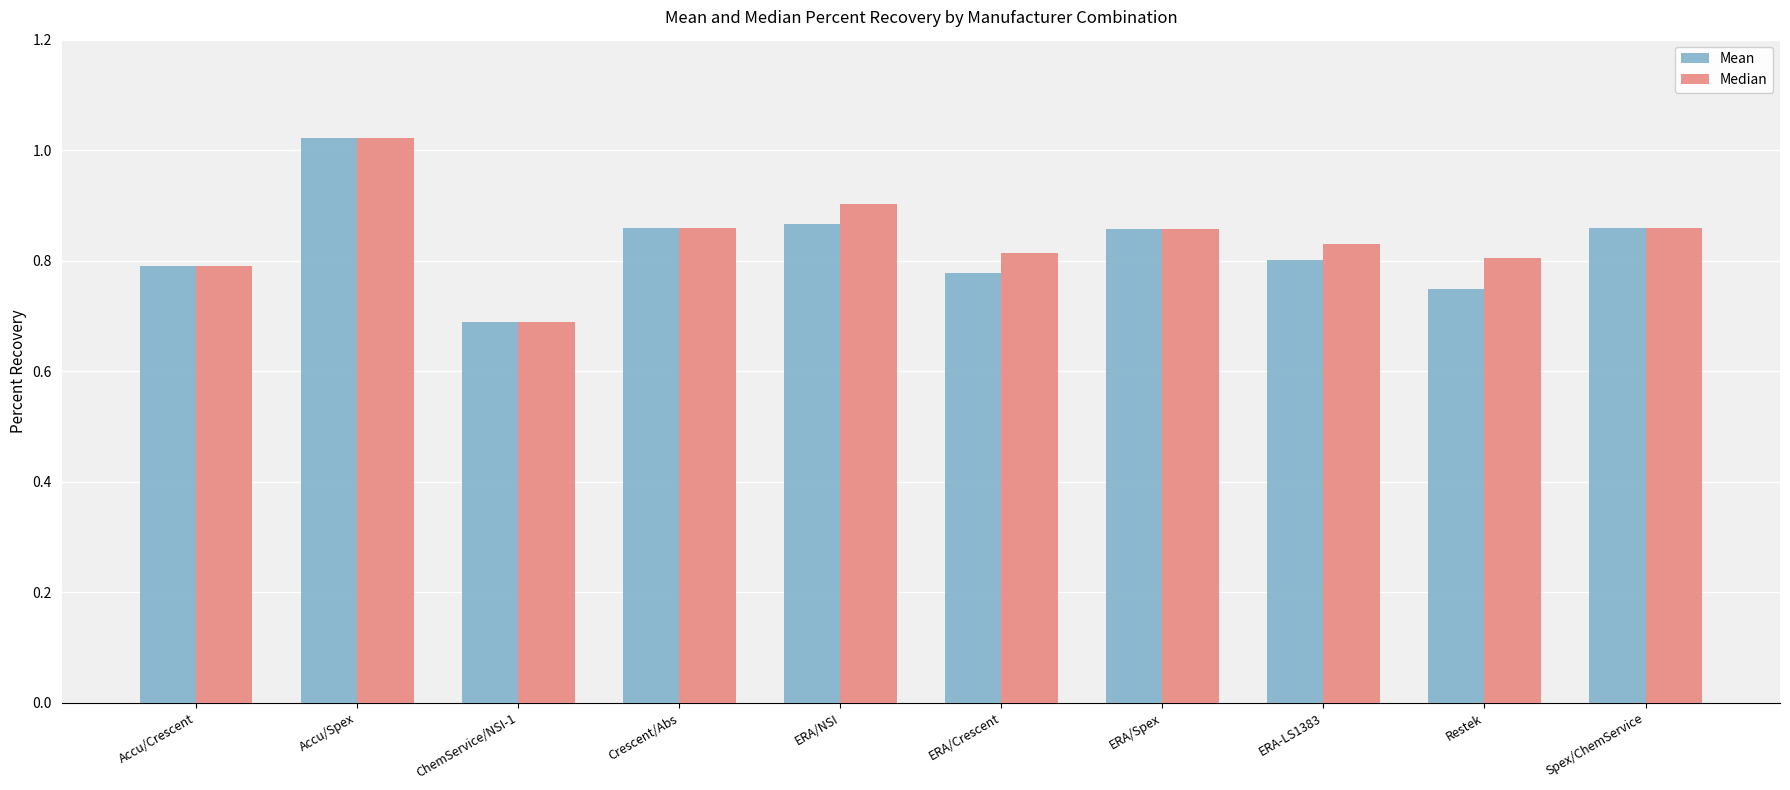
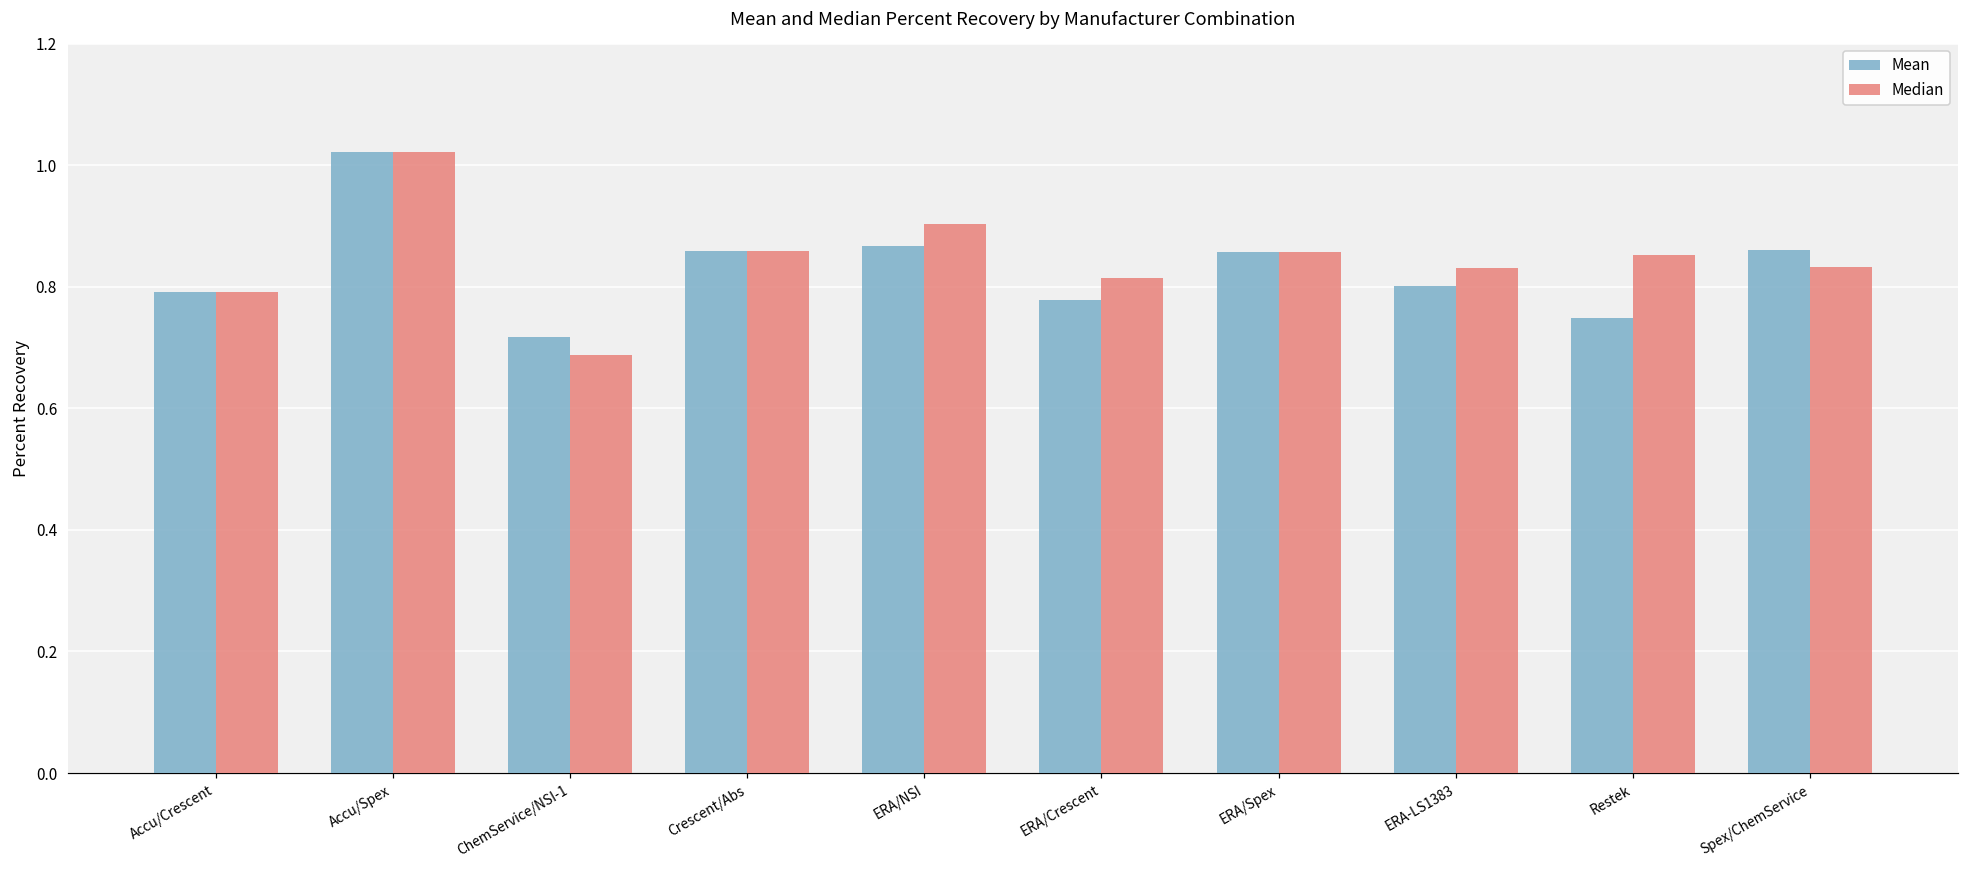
  {
    "Mean": {
      "Accu/Crescent": 0.79,
      "Accu/Spex": 1.02,
-     "ChemService/NSI-1": 0.69,
+     "ChemService/NSI-1": 0.72,
      "Crescent/Abs": 0.86,
      "ERA/NSI": 0.87,
      "ERA/Crescent": 0.78,
      "ERA/Spex": 0.86,
      "ERA-LS1383": 0.80,
      "Restek": 0.75,
      "Spex/ChemService": 0.86
    },
    "Median": {
      "Accu/Crescent": 0.79,
      "Accu/Spex": 1.02,
      "ChemService/NSI-1": 0.69,
      "Crescent/Abs": 0.86,
      "ERA/NSI": 0.90,
      "ERA/Crescent": 0.81,
      "ERA/Spex": 0.86,
      "ERA-LS1383": 0.83,
-     "Restek": 0.81,
-     "Spex/ChemService": 0.86
+     "Restek": 0.85,
+     "Spex/ChemService": 0.83
    }
  }
